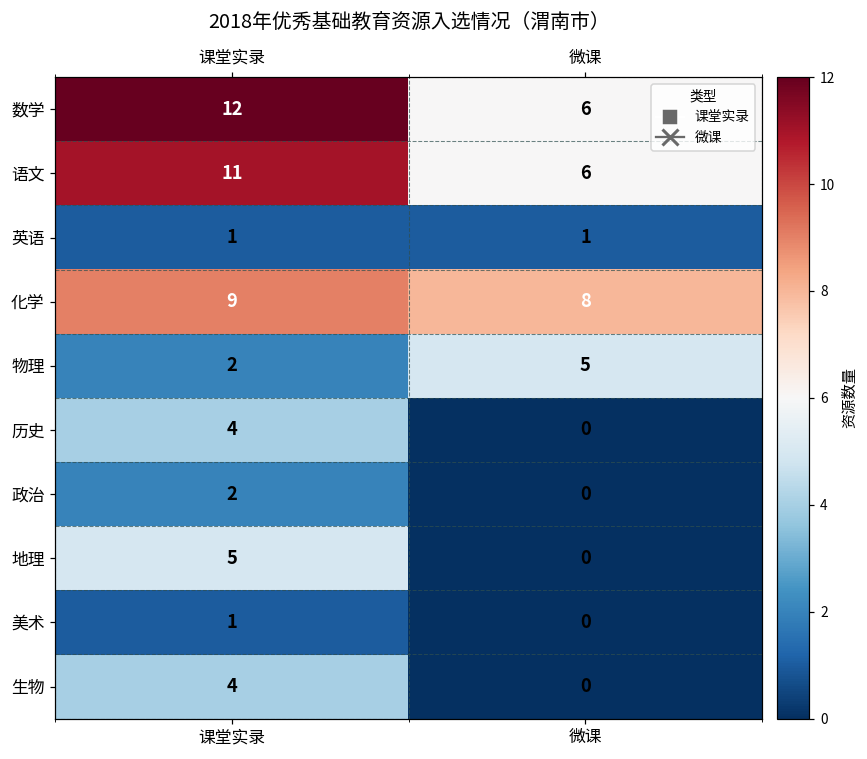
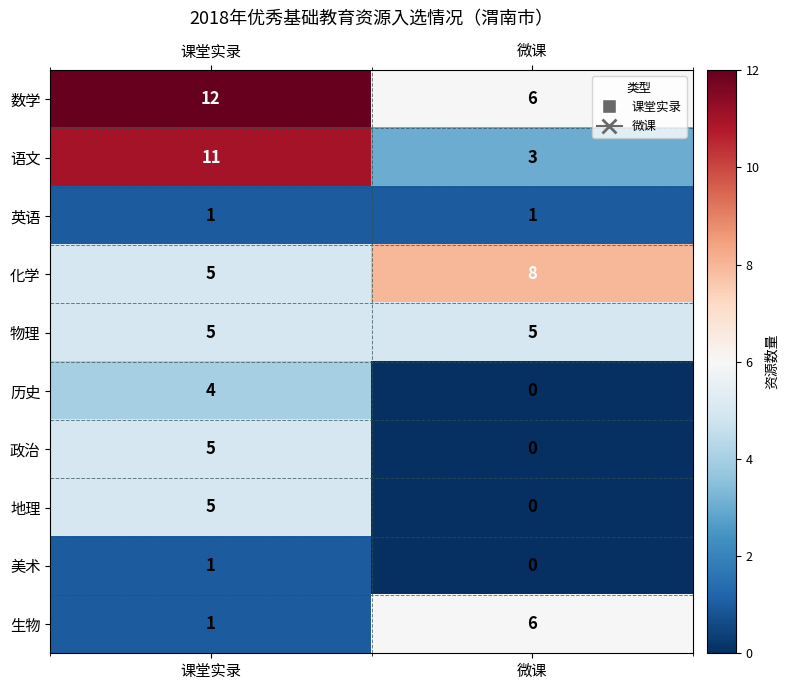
  {
    "数学": {
      "课堂实录": 12,
      "微课": 6
    },
    "语文": {
      "课堂实录": 11,
-     "微课": 6
+     "微课": 3
    },
    "英语": {
      "课堂实录": 1,
      "微课": 1
    },
    "化学": {
-     "课堂实录": 9,
+     "课堂实录": 5,
      "微课": 8
    },
    "物理": {
-     "课堂实录": 2,
+     "课堂实录": 5,
      "微课": 5
    },
    "历史": {
      "课堂实录": 4,
      "微课": 0
    },
    "政治": {
-     "课堂实录": 2,
+     "课堂实录": 5,
      "微课": 0
    },
    "地理": {
      "课堂实录": 5,
      "微课": 0
    },
    "美术": {
      "课堂实录": 1,
      "微课": 0
    },
    "生物": {
-     "课堂实录": 4,
-     "微课": 0
+     "课堂实录": 1,
+     "微课": 6
    }
  }
